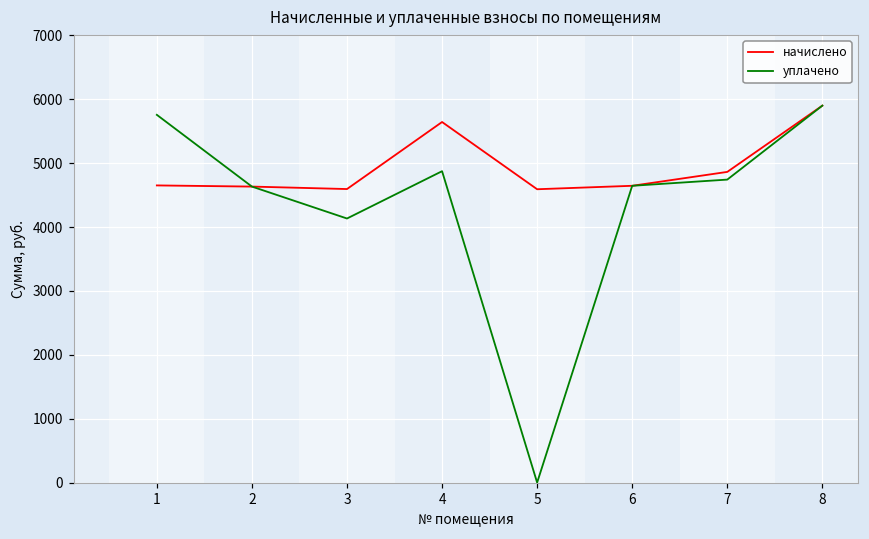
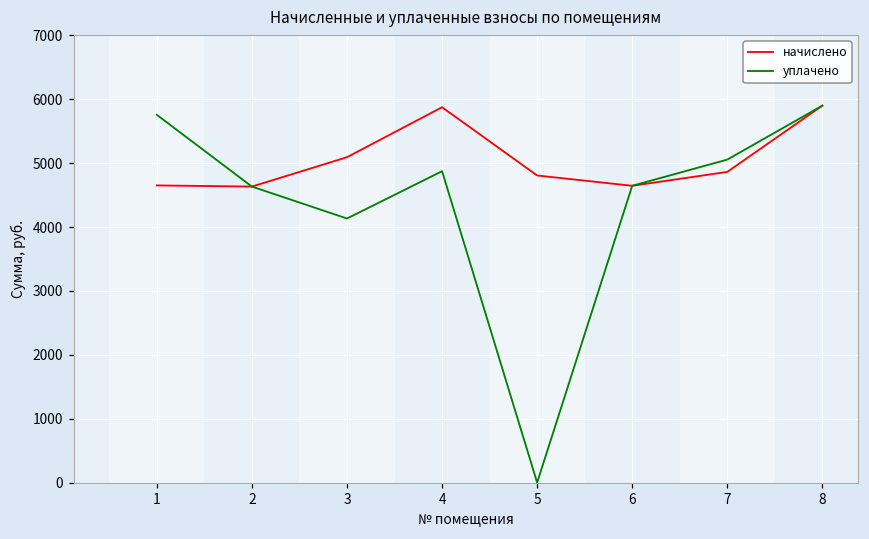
  {
    "начислено": {
      "1": 4700,
-     "3": 4600,
-     "4": 5600,
-     "5": 4600,
+     "3": 5100,
+     "4": 5900,
+     "5": 4800,
      "7": 4900
    },
    "уплачено": {
      "1": 5800,
      "3": 4100,
      "4": 4900,
      "5": 0,
-     "7": 4700
+     "7": 5100
    }
  }
